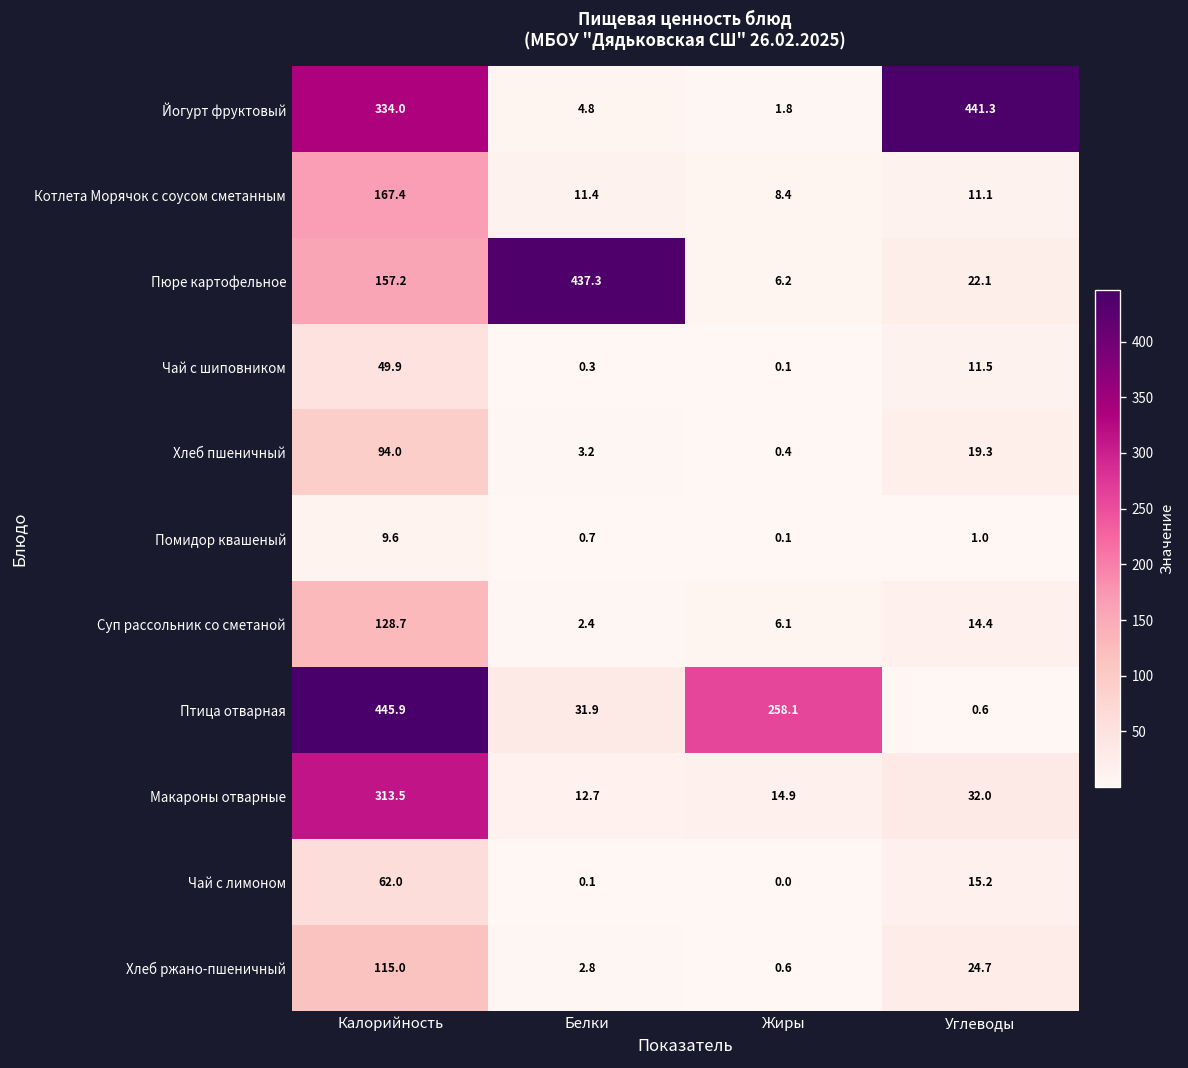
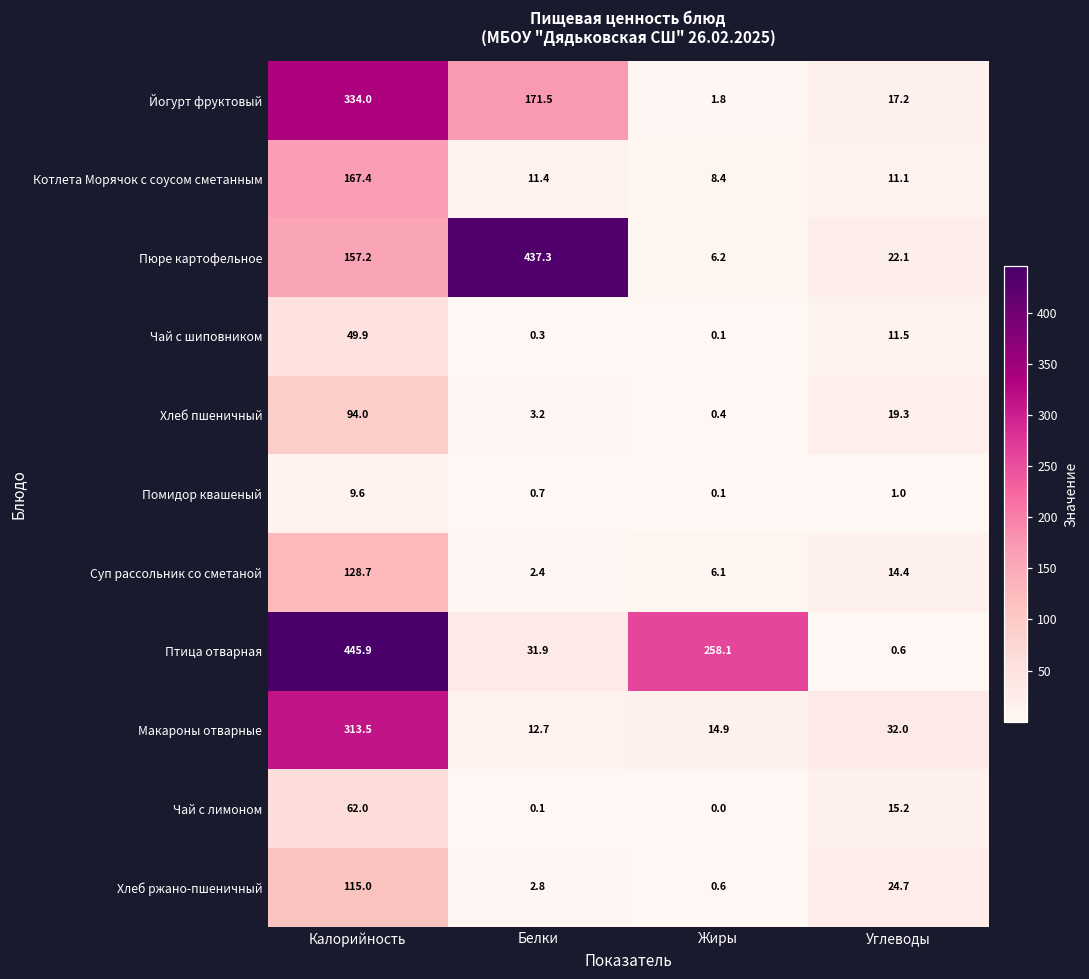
  {
    "Йогурт фруктовый": {
      "Калорийность": 334.0,
-     "Белки": 4.8,
+     "Белки": 171.5,
      "Жиры": 1.8,
-     "Углеводы": 441.3
+     "Углеводы": 17.2
    },
    "Котлета Морячок с соусом сметанным": {
      "Калорийность": 167.4,
      "Белки": 11.4,
      "Жиры": 8.4,
      "Углеводы": 11.1
    },
    "Пюре картофельное": {
      "Калорийность": 157.2,
      "Белки": 437.3,
      "Жиры": 6.2,
      "Углеводы": 22.1
    },
    "Чай с шиповником": {
      "Калорийность": 49.9,
      "Белки": 0.3,
      "Жиры": 0.1,
      "Углеводы": 11.5
    },
    "Хлеб пшеничный": {
      "Калорийность": 94.0,
      "Белки": 3.2,
      "Жиры": 0.4,
      "Углеводы": 19.3
    },
    "Помидор квашеный": {
      "Калорийность": 9.6,
      "Белки": 0.7,
      "Жиры": 0.1,
      "Углеводы": 1.0
    },
    "Суп рассольник со сметаной": {
      "Калорийность": 128.7,
      "Белки": 2.4,
      "Жиры": 6.1,
      "Углеводы": 14.4
    },
    "Птица отварная": {
      "Калорийность": 445.9,
      "Белки": 31.9,
      "Жиры": 258.1,
      "Углеводы": 0.6
    },
    "Макароны отварные": {
      "Калорийность": 313.5,
      "Белки": 12.7,
      "Жиры": 14.9,
      "Углеводы": 32.0
    },
    "Чай с лимоном": {
      "Калорийность": 62.0,
      "Белки": 0.1,
      "Жиры": 0.0,
      "Углеводы": 15.2
    },
    "Хлеб ржано-пшеничный": {
      "Калорийность": 115.0,
      "Белки": 2.8,
      "Жиры": 0.6,
      "Углеводы": 24.7
    }
  }
